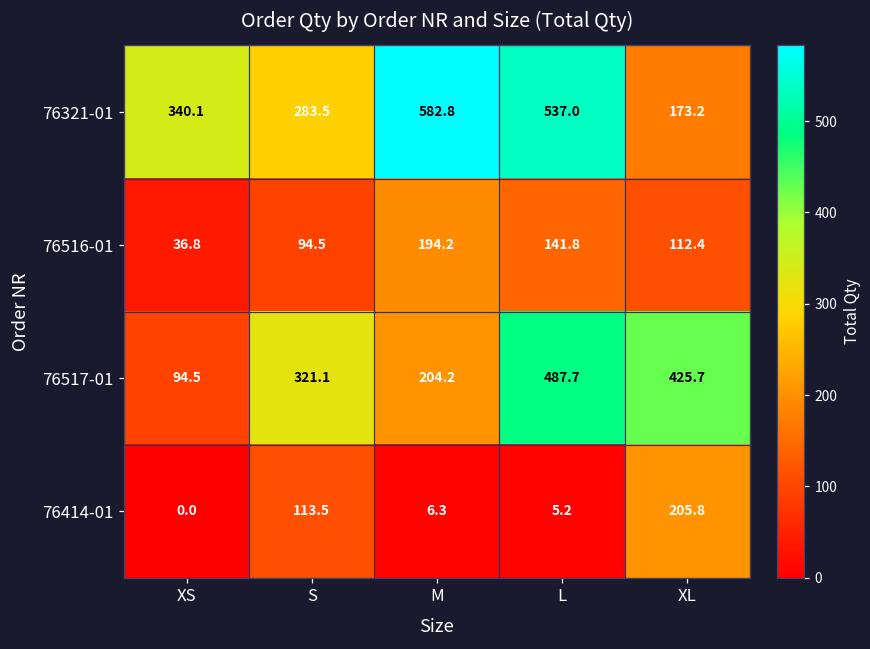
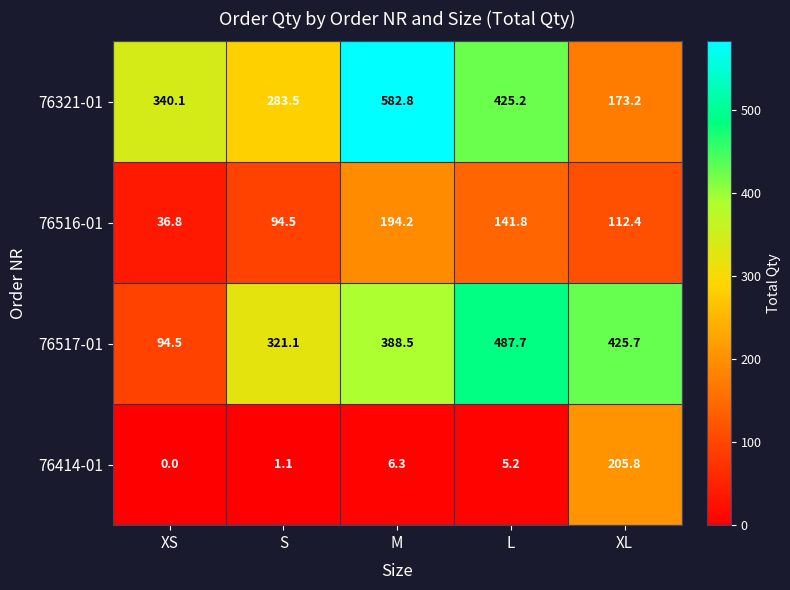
  {
    "76321-01": {
      "XS": 340.1,
      "S": 283.5,
      "M": 582.8,
-     "L": 537.0,
+     "L": 425.2,
      "XL": 173.2
    },
    "76516-01": {
      "XS": 36.8,
      "S": 94.5,
      "M": 194.2,
      "L": 141.8,
      "XL": 112.4
    },
    "76517-01": {
      "XS": 94.5,
      "S": 321.1,
-     "M": 204.2,
+     "M": 388.5,
      "L": 487.7,
      "XL": 425.7
    },
    "76414-01": {
      "XS": 0.0,
-     "S": 113.5,
+     "S": 1.1,
      "M": 6.3,
      "L": 5.2,
      "XL": 205.8
    }
  }
